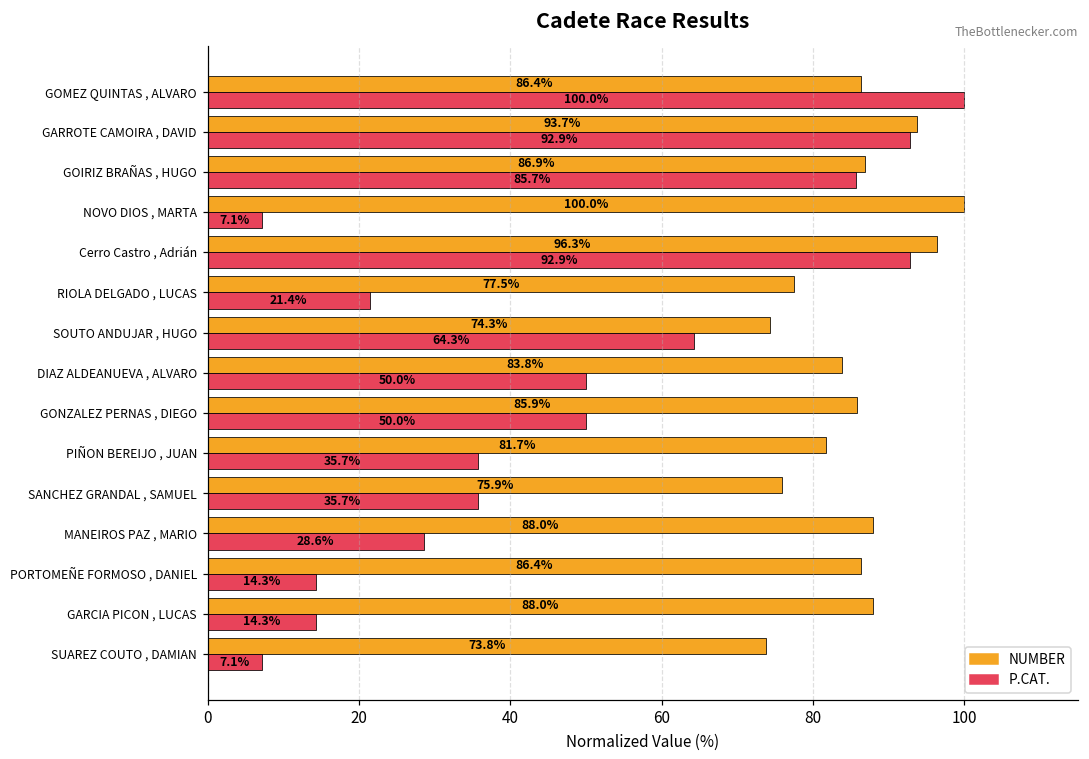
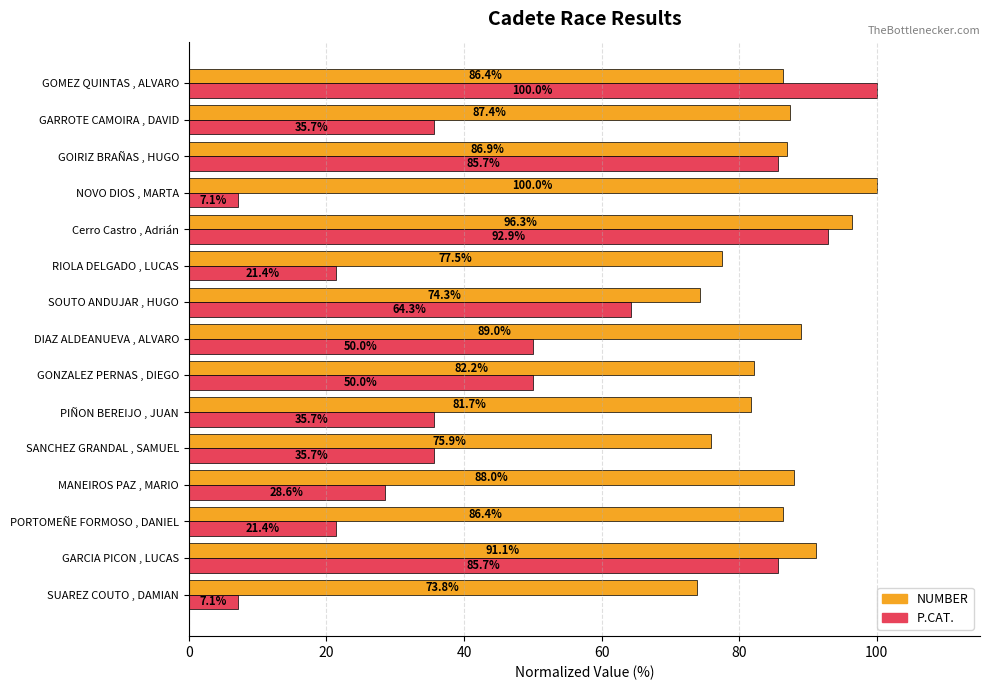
  {
    "NUMBER": {
      "GOMEZ QUINTAS , ALVARO": "86.4%",
-     "GARROTE CAMOIRA , DAVID": "93.7%",
+     "GARROTE CAMOIRA , DAVID": "87.4%",
      "GOIRIZ BRAÑAS , HUGO": "86.9%",
      "NOVO DIOS , MARTA": "100.0%",
      "Cerro Castro , Adrián": "96.3%",
      "RIOLA DELGADO , LUCAS": "77.5%",
      "SOUTO ANDUJAR , HUGO": "74.3%",
-     "DIAZ ALDEANUEVA , ALVARO": "83.8%",
-     "GONZALEZ PERNAS , DIEGO": "85.9%",
+     "DIAZ ALDEANUEVA , ALVARO": "89.0%",
+     "GONZALEZ PERNAS , DIEGO": "82.2%",
      "PIÑON BEREIJO , JUAN": "81.7%",
      "SANCHEZ GRANDAL , SAMUEL": "75.9%",
      "MANEIROS PAZ , MARIO": "88.0%",
      "PORTOMEÑE FORMOSO , DANIEL": "86.4%",
-     "GARCIA PICON , LUCAS": "88.0%",
+     "GARCIA PICON , LUCAS": "91.1%",
      "SUAREZ COUTO , DAMIAN": "73.8%"
    },
    "P.CAT.": {
      "GOMEZ QUINTAS , ALVARO": "100.0%",
-     "GARROTE CAMOIRA , DAVID": "92.9%",
+     "GARROTE CAMOIRA , DAVID": "35.7%",
      "GOIRIZ BRAÑAS , HUGO": "85.7%",
      "NOVO DIOS , MARTA": "7.1%",
      "Cerro Castro , Adrián": "92.9%",
      "RIOLA DELGADO , LUCAS": "21.4%",
      "SOUTO ANDUJAR , HUGO": "64.3%",
      "DIAZ ALDEANUEVA , ALVARO": "50.0%",
      "GONZALEZ PERNAS , DIEGO": "50.0%",
      "PIÑON BEREIJO , JUAN": "35.7%",
      "SANCHEZ GRANDAL , SAMUEL": "35.7%",
      "MANEIROS PAZ , MARIO": "28.6%",
-     "PORTOMEÑE FORMOSO , DANIEL": "14.3%",
-     "GARCIA PICON , LUCAS": "14.3%",
+     "PORTOMEÑE FORMOSO , DANIEL": "21.4%",
+     "GARCIA PICON , LUCAS": "85.7%",
      "SUAREZ COUTO , DAMIAN": "7.1%"
    }
  }
